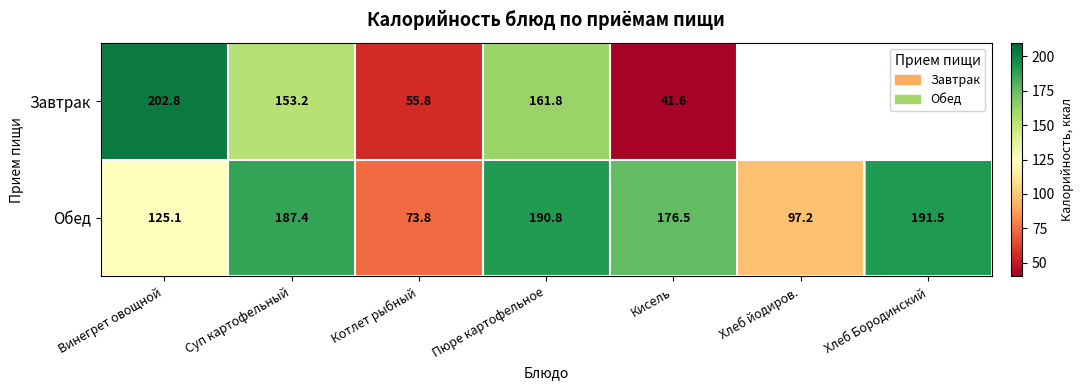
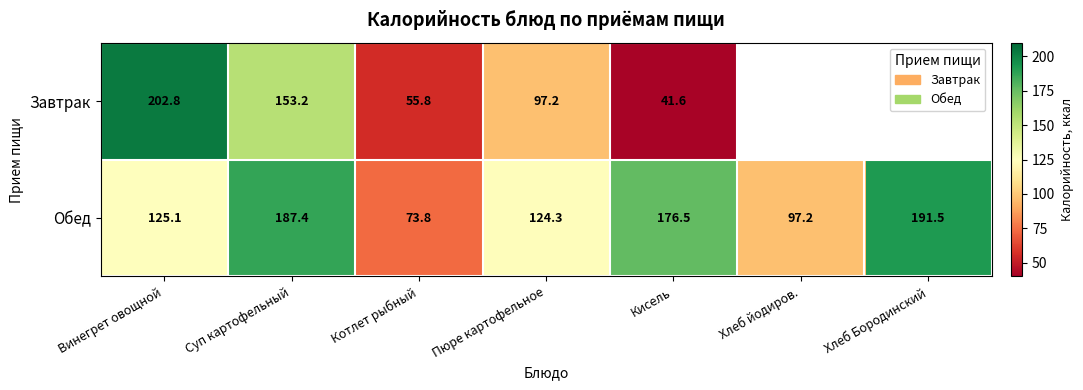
  {
    "Завтрак": {
      "Винегрет овощной": 202.8,
      "Суп картофельный": 153.2,
      "Котлет рыбный": 55.8,
-     "Пюре картофельное": 161.8,
+     "Пюре картофельное": 97.2,
      "Кисель": 41.6
    },
    "Обед": {
      "Винегрет овощной": 125.1,
      "Суп картофельный": 187.4,
      "Котлет рыбный": 73.8,
-     "Пюре картофельное": 190.8,
+     "Пюре картофельное": 124.3,
      "Кисель": 176.5,
      "Хлеб йодиров.": 97.2,
      "Хлеб Бородинский": 191.5
    }
  }
